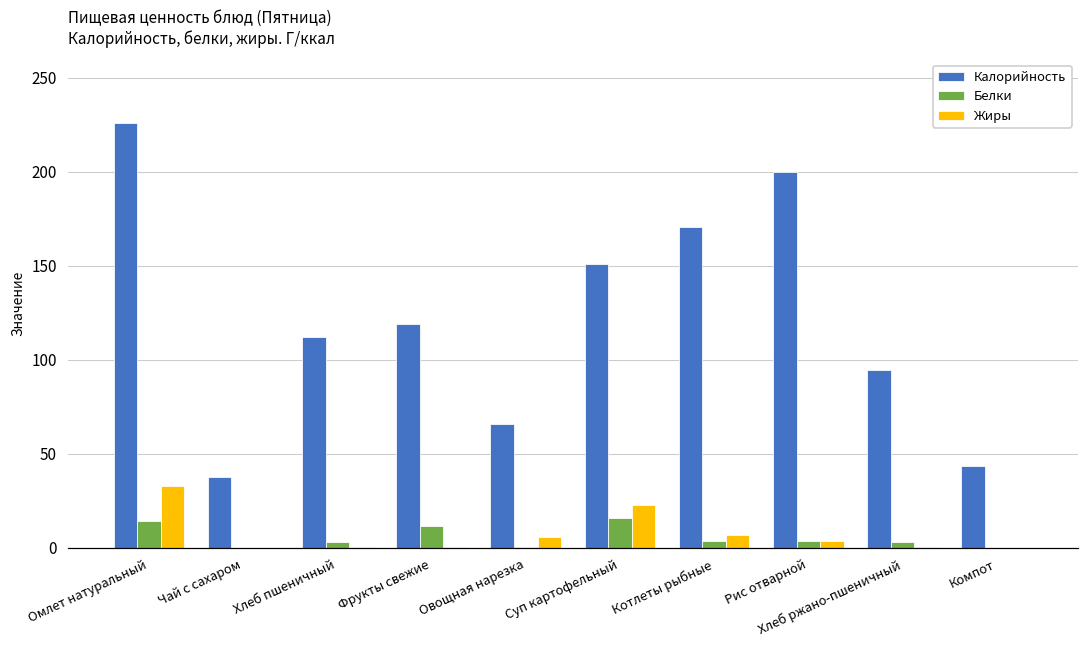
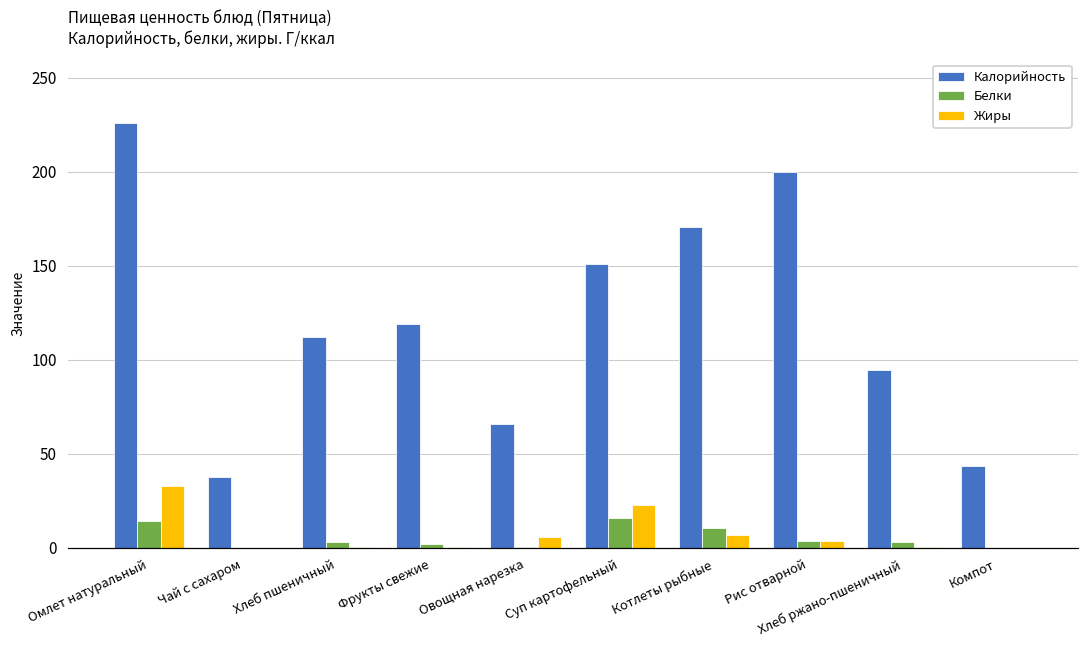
  {
    "Калорийность": {
      "Омлет натуральный": 226,
      "Чай с сахаром": 37,
      "Хлеб пшеничный": 112,
      "Фрукты свежие": 119,
      "Овощная нарезка": 66,
      "Суп картофельный": 151,
      "Котлеты рыбные": 170,
      "Рис отварной": 200,
      "Хлеб ржано-пшеничный": 95,
      "Компот": 44
    },
    "Белки": {
      "Омлет натуральный": 14,
      "Хлеб пшеничный": 3,
-     "Фрукты свежие": 11,
+     "Фрукты свежие": 2,
      "Суп картофельный": 16,
-     "Котлеты рыбные": 4,
+     "Котлеты рыбные": 11,
      "Рис отварной": 4,
      "Хлеб ржано-пшеничный": 3
    },
    "Жиры": {
      "Омлет натуральный": 33,
      "Овощная нарезка": 6,
      "Суп картофельный": 23,
      "Котлеты рыбные": 7,
      "Рис отварной": 3
    }
  }
